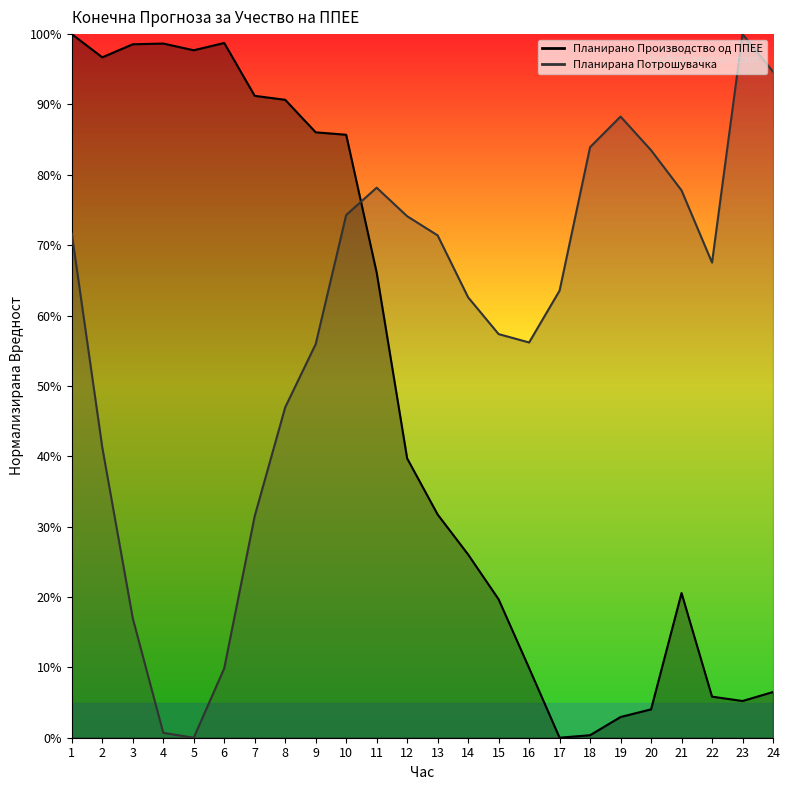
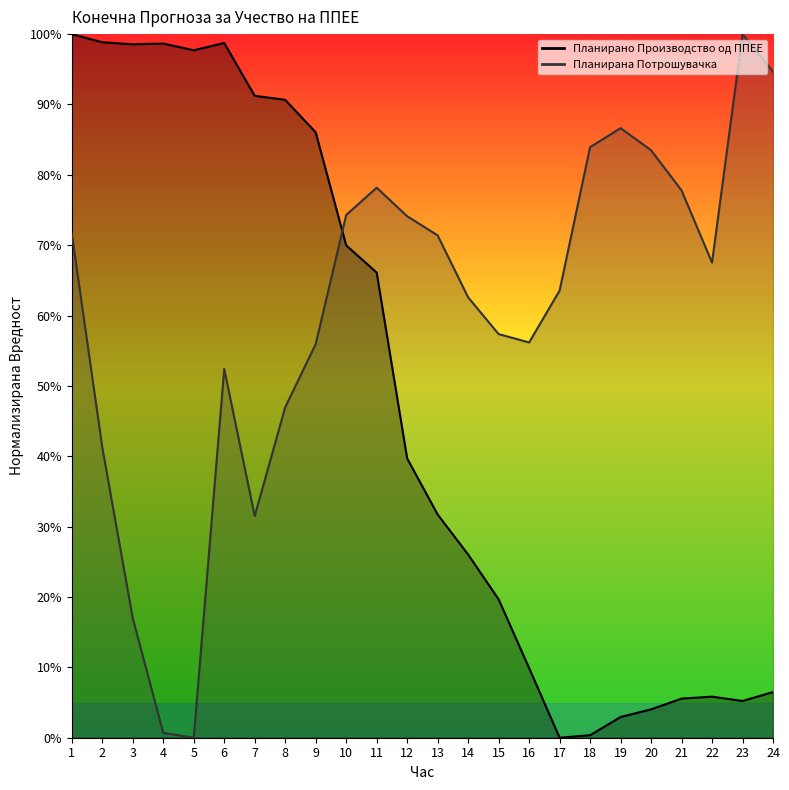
  {
    "Планирано Производство од ППЕЕ": {
      "1": "100%",
-     "2": "97%",
+     "2": "99%",
      "3": "99%",
      "4": "99%",
      "5": "98%",
      "6": "99%",
      "7": "91%",
      "8": "91%",
      "9": "86%",
-     "10": "86%",
+     "10": "70%",
      "11": "66%",
      "12": "40%",
      "13": "32%",
      "14": "26%",
      "15": "20%",
      "16": "10%",
-     "21": "21%",
+     "21": "6%",
      "22": "6%",
      "23": "5%",
      "24": "6%"
    },
    "Планирана Потрошувачка": {
      "1": "72%",
      "2": "41%",
      "3": "17%",
-     "6": "10%",
+     "6": "52%",
      "7": "32%",
      "8": "47%",
      "9": "56%",
      "10": "74%",
      "11": "78%",
      "12": "74%",
      "13": "71%",
      "14": "63%",
      "15": "57%",
      "16": "56%",
      "17": "64%",
      "18": "84%",
-     "19": "88%",
+     "19": "87%",
      "20": "83%",
      "21": "78%",
      "22": "68%",
      "23": "100%",
      "24": "95%"
    }
  }
